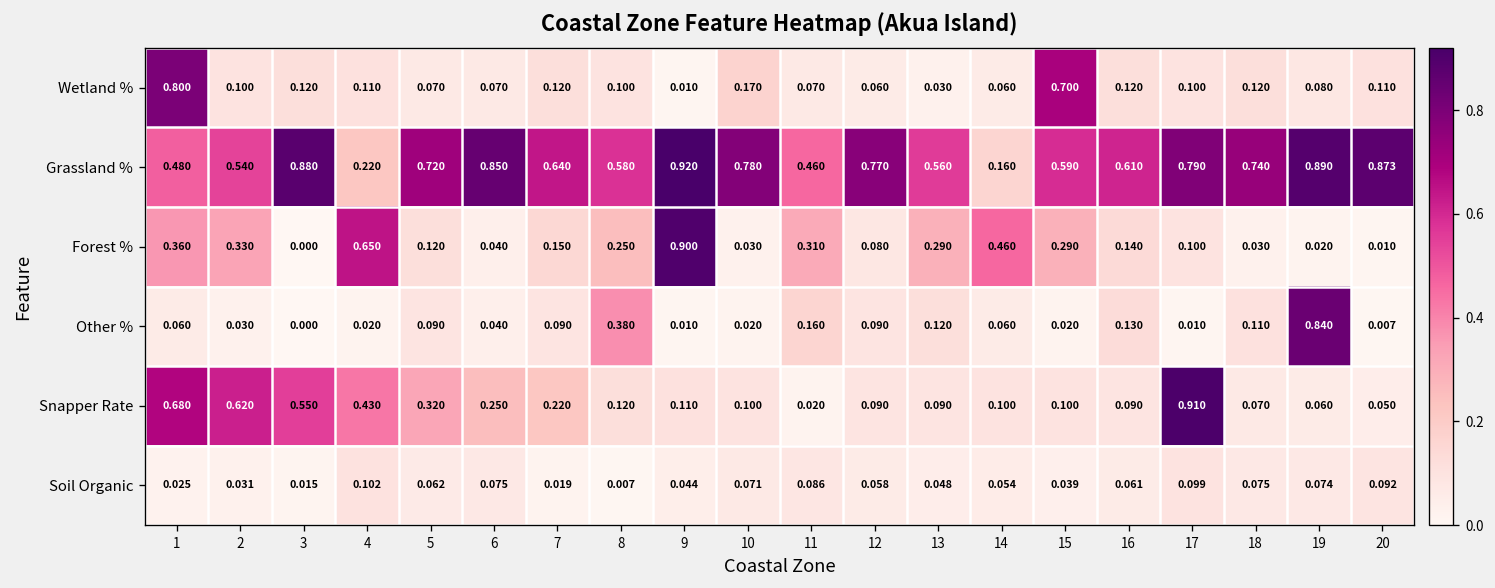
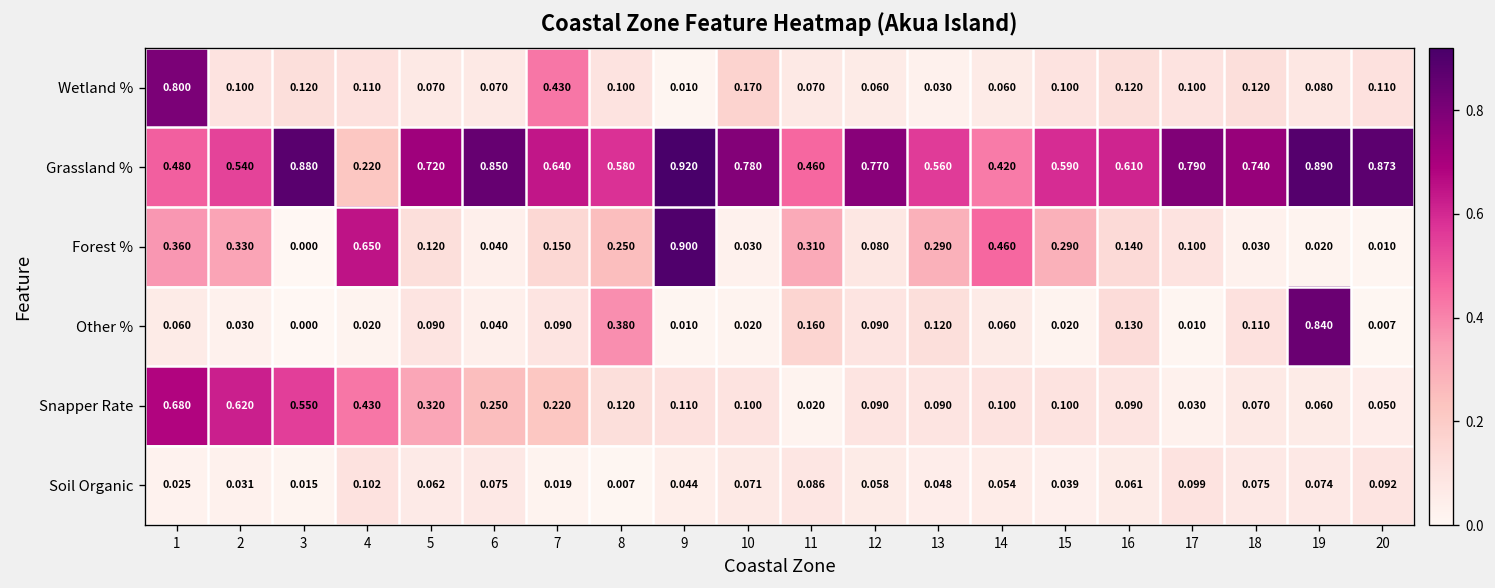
  {
    "Wetland %": {
      "1": 0.800,
      "2": 0.100,
      "3": 0.120,
      "4": 0.110,
      "5": 0.070,
      "6": 0.070,
-     "7": 0.120,
+     "7": 0.430,
      "8": 0.100,
      "9": 0.010,
      "10": 0.170,
      "11": 0.070,
      "12": 0.060,
      "13": 0.030,
      "14": 0.060,
-     "15": 0.700,
+     "15": 0.100,
      "16": 0.120,
      "17": 0.100,
      "18": 0.120,
      "19": 0.080,
      "20": 0.110
    },
    "Grassland %": {
      "1": 0.480,
      "2": 0.540,
      "3": 0.880,
      "4": 0.220,
      "5": 0.720,
      "6": 0.850,
      "7": 0.640,
      "8": 0.580,
      "9": 0.920,
      "10": 0.780,
      "11": 0.460,
      "12": 0.770,
      "13": 0.560,
-     "14": 0.160,
+     "14": 0.420,
      "15": 0.590,
      "16": 0.610,
      "17": 0.790,
      "18": 0.740,
      "19": 0.890,
      "20": 0.873
    },
    "Forest %": {
      "1": 0.360,
      "2": 0.330,
      "3": 0.000,
      "4": 0.650,
      "5": 0.120,
      "6": 0.040,
      "7": 0.150,
      "8": 0.250,
      "9": 0.900,
      "10": 0.030,
      "11": 0.310,
      "12": 0.080,
      "13": 0.290,
      "14": 0.460,
      "15": 0.290,
      "16": 0.140,
      "17": 0.100,
      "18": 0.030,
      "19": 0.020,
      "20": 0.010
    },
    "Other %": {
      "1": 0.060,
      "2": 0.030,
      "3": 0.000,
      "4": 0.020,
      "5": 0.090,
      "6": 0.040,
      "7": 0.090,
      "8": 0.380,
      "9": 0.010,
      "10": 0.020,
      "11": 0.160,
      "12": 0.090,
      "13": 0.120,
      "14": 0.060,
      "15": 0.020,
      "16": 0.130,
      "17": 0.010,
      "18": 0.110,
      "19": 0.840,
      "20": 0.007
    },
    "Snapper Rate": {
      "1": 0.680,
      "2": 0.620,
      "3": 0.550,
      "4": 0.430,
      "5": 0.320,
      "6": 0.250,
      "7": 0.220,
      "8": 0.120,
      "9": 0.110,
      "10": 0.100,
      "11": 0.020,
      "12": 0.090,
      "13": 0.090,
      "14": 0.100,
      "15": 0.100,
      "16": 0.090,
-     "17": 0.910,
+     "17": 0.030,
      "18": 0.070,
      "19": 0.060,
      "20": 0.050
    },
    "Soil Organic": {
      "1": 0.025,
      "2": 0.031,
      "3": 0.015,
      "4": 0.102,
      "5": 0.062,
      "6": 0.075,
      "7": 0.019,
      "8": 0.007,
      "9": 0.044,
      "10": 0.071,
      "11": 0.086,
      "12": 0.058,
      "13": 0.048,
      "14": 0.054,
      "15": 0.039,
      "16": 0.061,
      "17": 0.099,
      "18": 0.075,
      "19": 0.074,
      "20": 0.092
    }
  }
